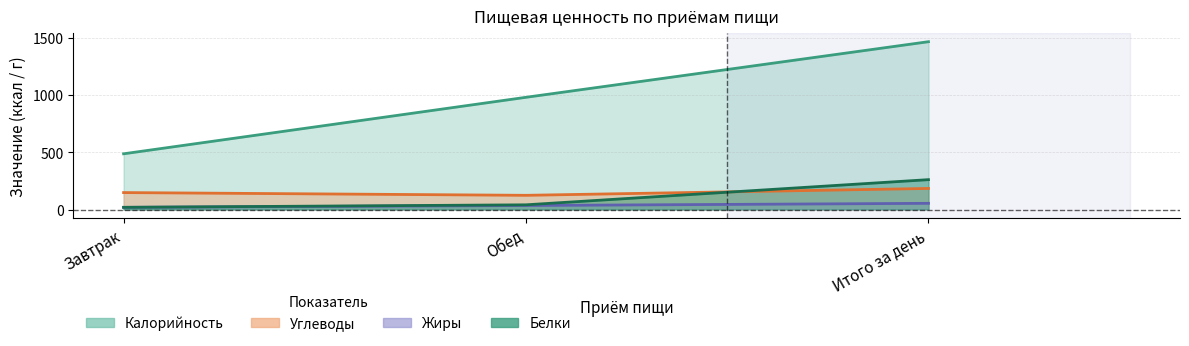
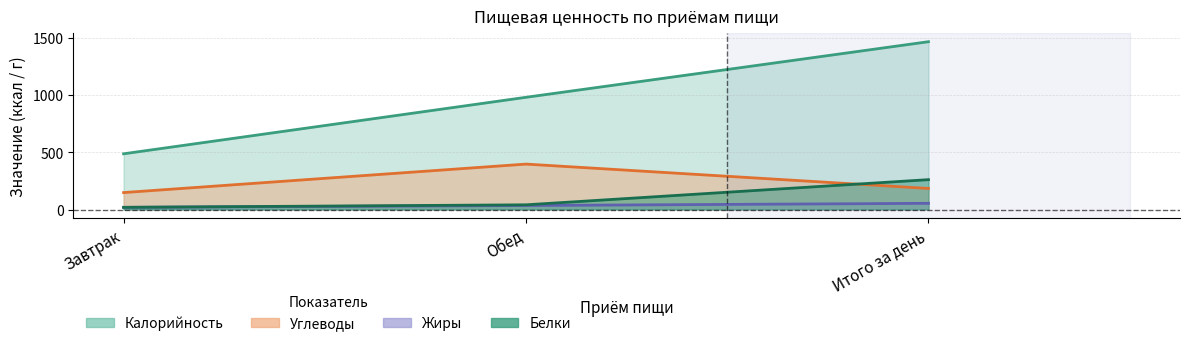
  {
    "Углеводы": {
      "Завтрак": 150,
-     "Обед": 120,
+     "Обед": 400,
      "Итого за день": 180
    },
    "Белки": {
      "Итого за день": 260
    }
  }
